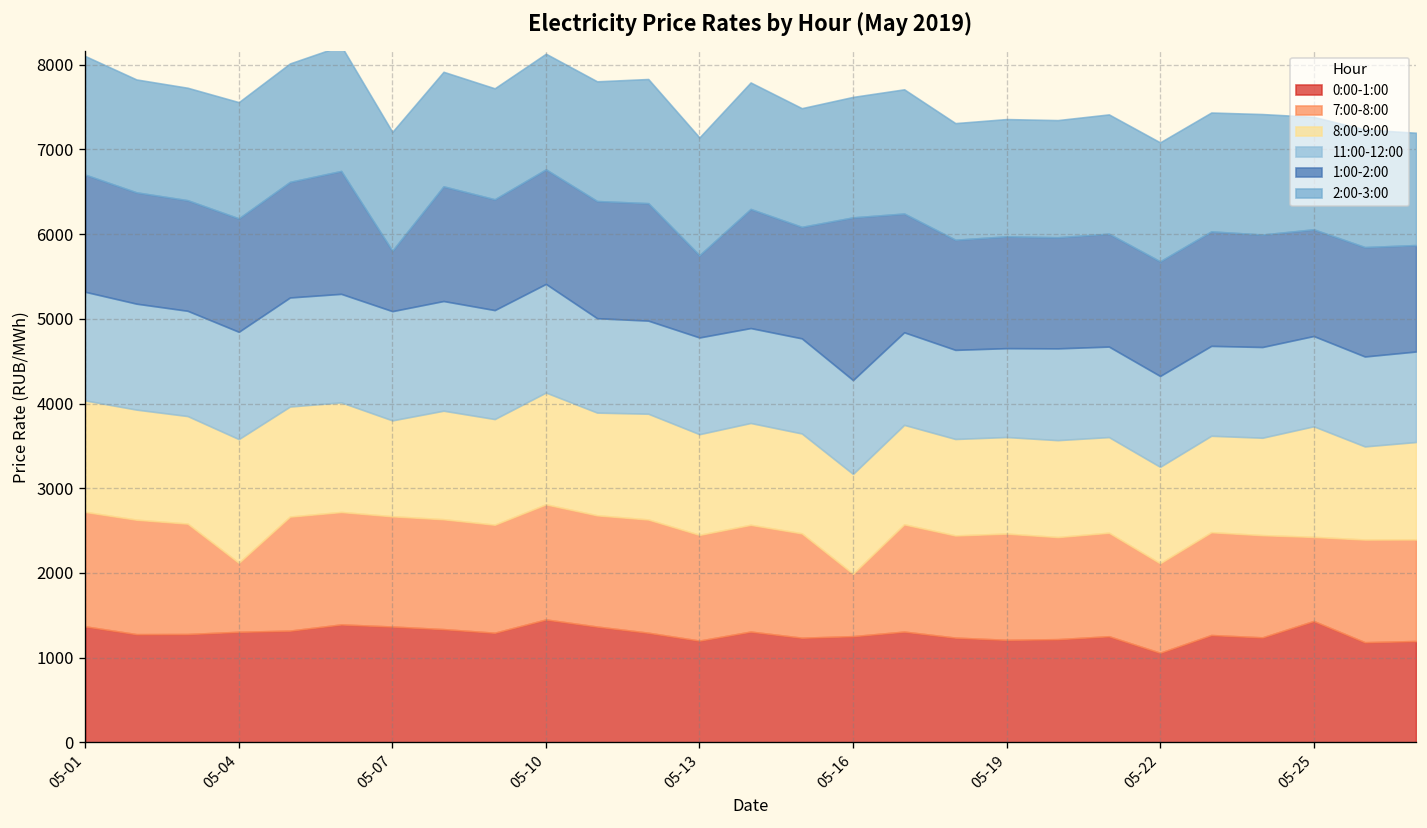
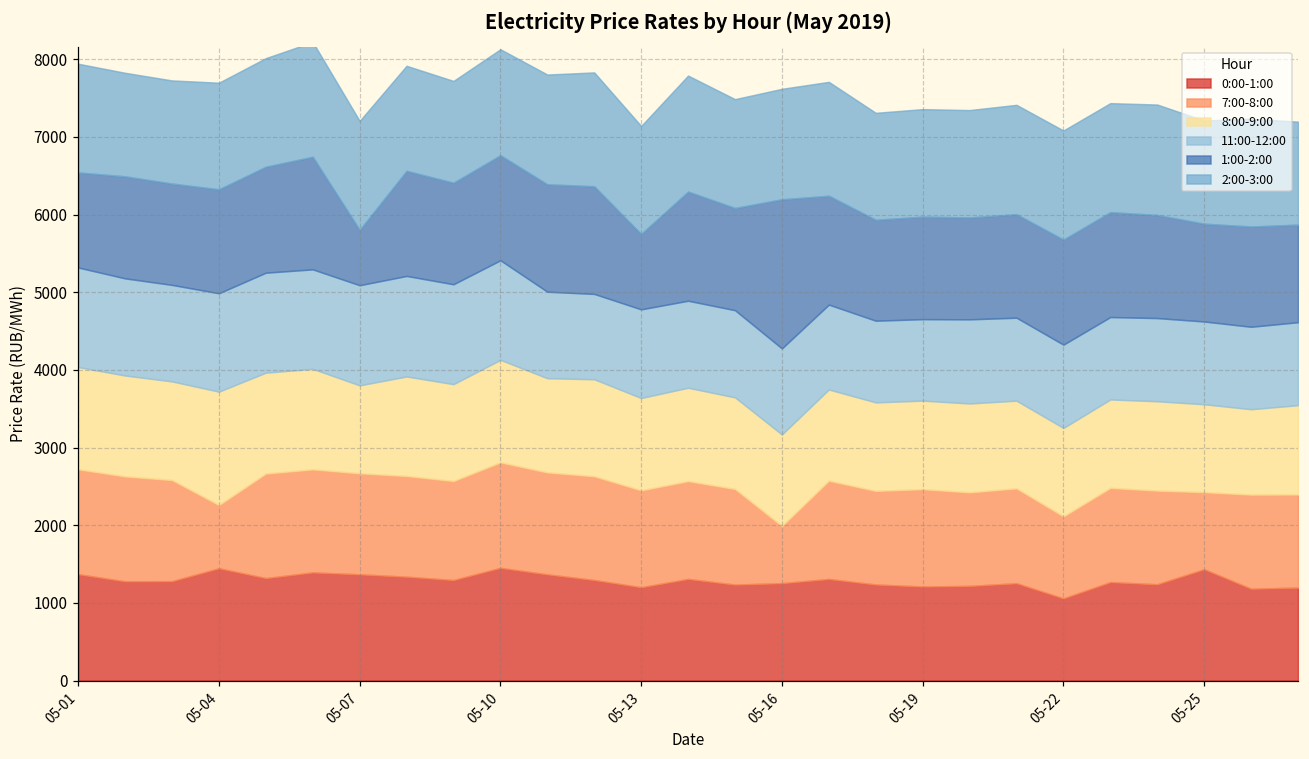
  {
    "0:00-1:00": {
      "05-01": 1400,
-     "05-04": 1300,
+     "05-04": 1400,
      "05-07": 1400,
      "05-10": 1500,
      "05-13": 1200,
      "05-16": 1300,
      "05-19": 1200,
      "05-22": 1100,
      "05-25": 1400
    },
    "7:00-8:00": {
      "05-01": 1400,
      "05-04": 800,
      "05-07": 1300,
      "05-10": 1400,
      "05-13": 1200,
      "05-16": 700,
      "05-19": 1300,
      "05-22": 1100,
      "05-25": 1000
    },
    "8:00-9:00": {
      "05-01": 1300,
      "05-04": 1500,
      "05-07": 1100,
      "05-10": 1300,
      "05-13": 1200,
      "05-16": 1200,
      "05-19": 1100,
      "05-22": 1100,
-     "05-25": 1300
+     "05-25": 1100
    },
    "1:00-2:00": {
-     "05-01": 1400,
+     "05-01": 1200,
      "05-04": 1300,
      "05-07": 700,
      "05-10": 1400,
      "05-13": 1000,
      "05-16": 1900,
      "05-19": 1300,
      "05-22": 1400,
      "05-25": 1300
    }
  }
